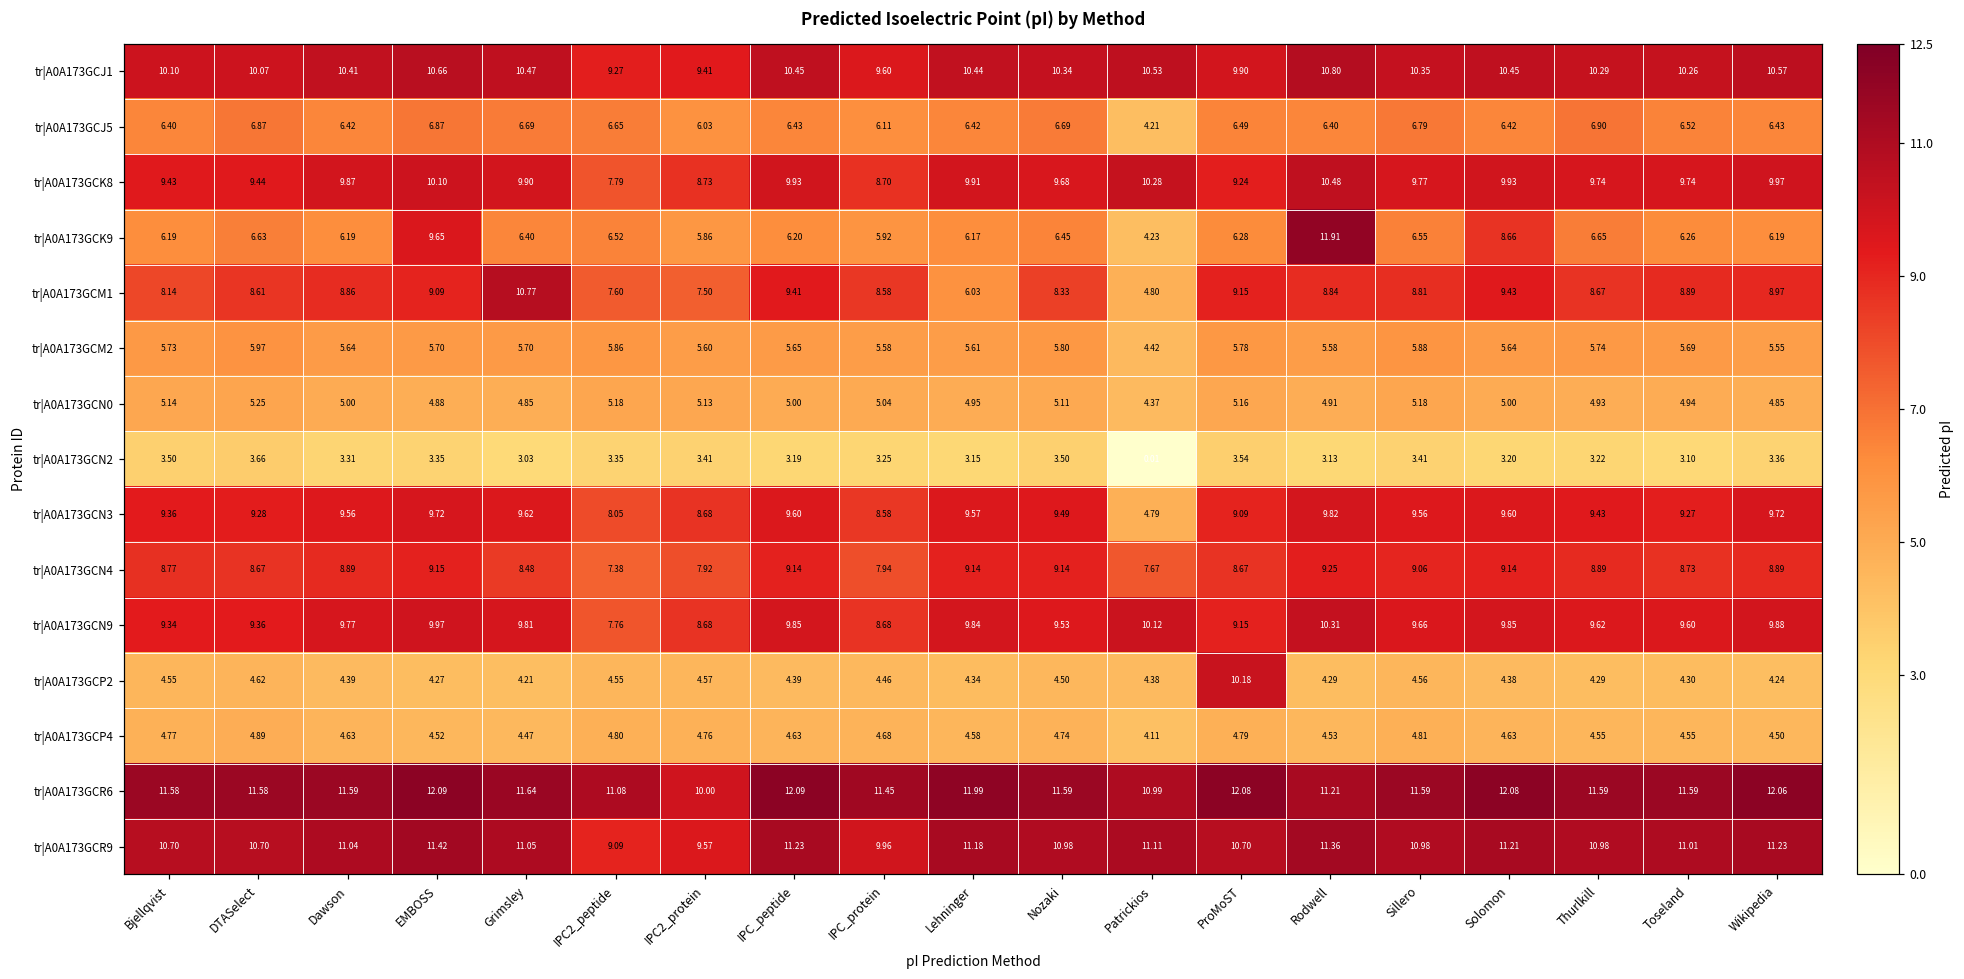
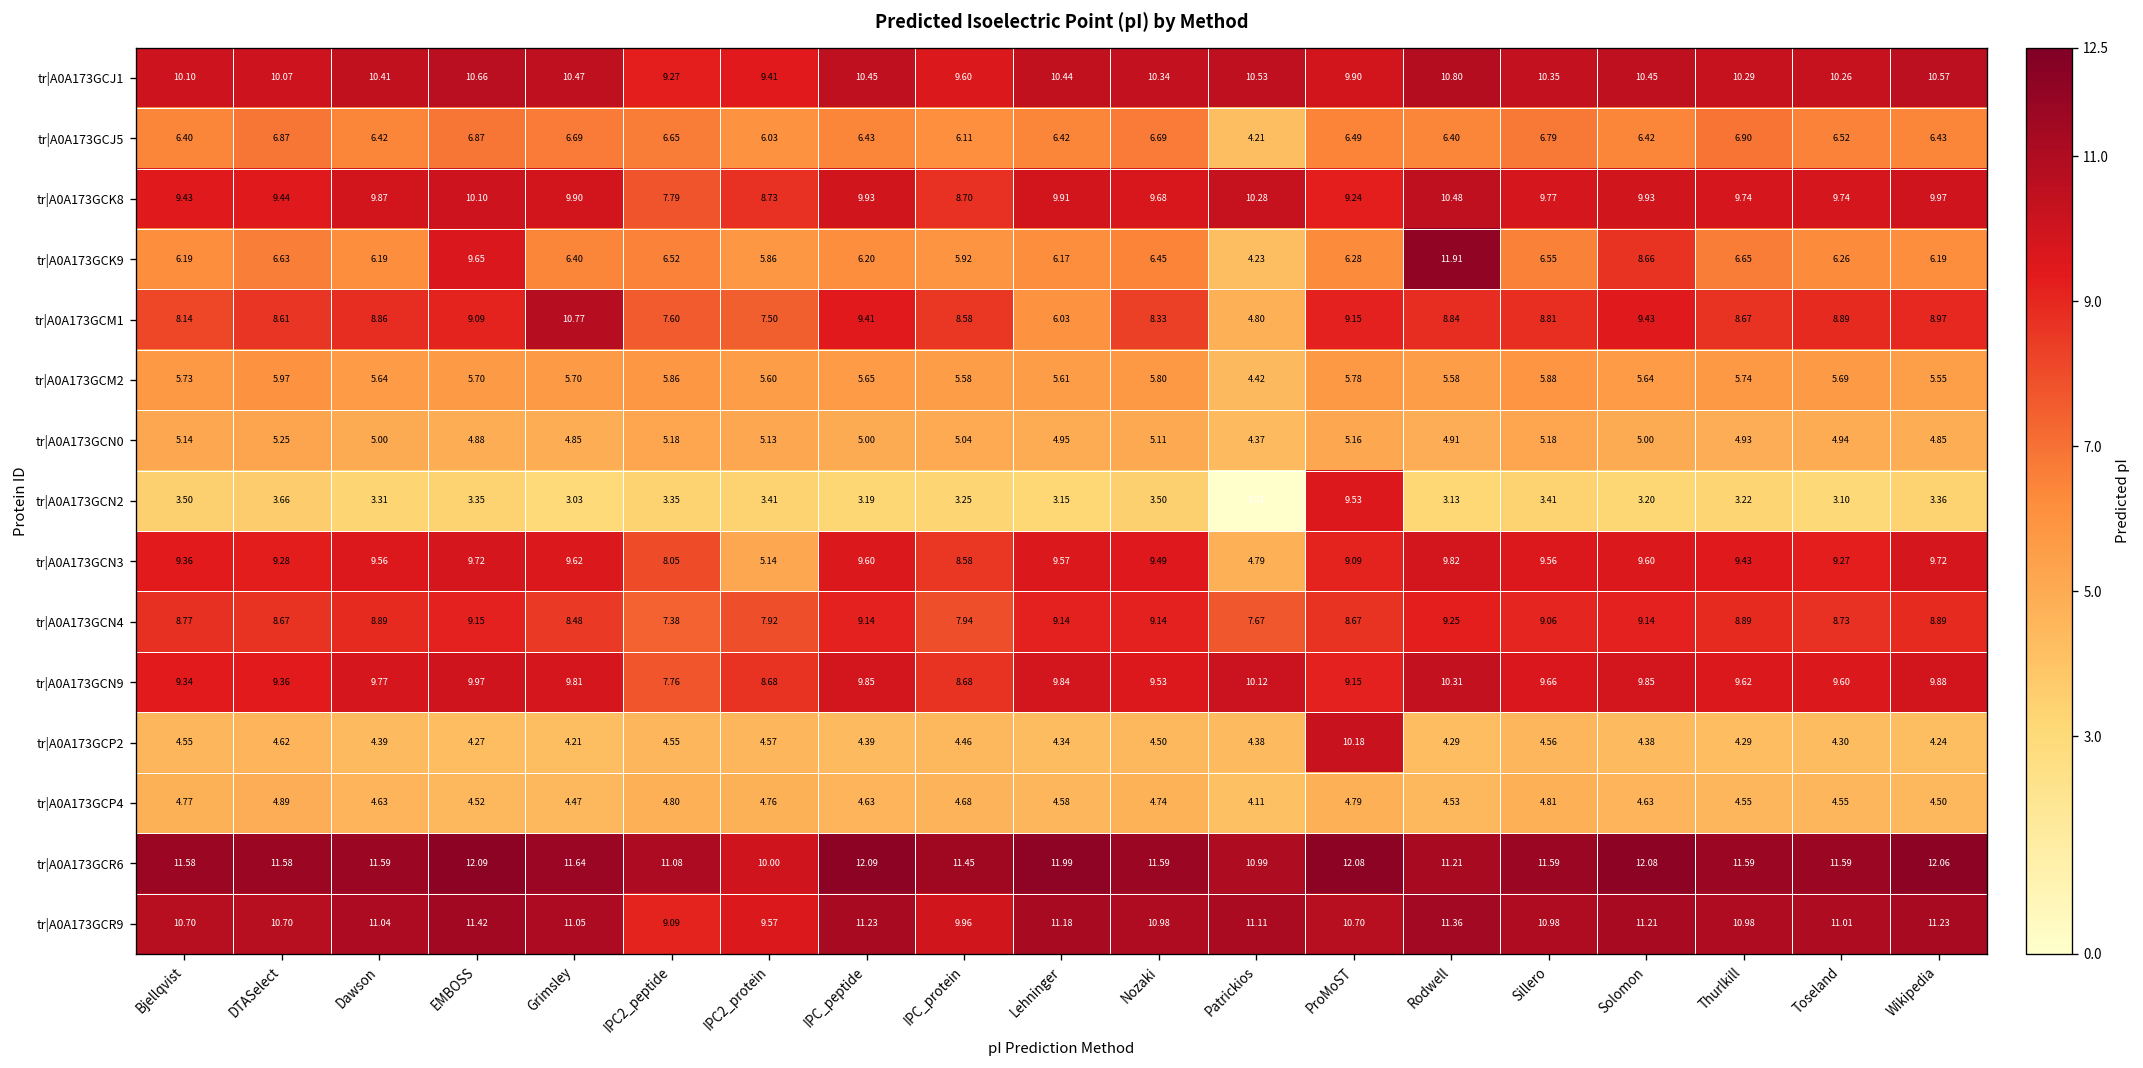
  {
    "tr|A0A173GCN2": {
      "Bjellqvist": 3.50,
      "DTASelect": 3.66,
      "Dawson": 3.31,
      "EMBOSS": 3.35,
      "Grimsley": 3.03,
      "IPC2_peptide": 3.35,
      "IPC2_protein": 3.41,
      "IPC_peptide": 3.19,
      "IPC_protein": 3.25,
      "Lehninger": 3.15,
      "Nozaki": 3.50,
      "Patrickios": 0.01,
-     "ProMoST": 3.54,
+     "ProMoST": 9.53,
      "Rodwell": 3.13,
      "Sillero": 3.41,
      "Solomon": 3.20,
      "Thurlkill": 3.22,
      "Toseland": 3.10,
      "Wikipedia": 3.36
    },
    "tr|A0A173GCN3": {
      "Bjellqvist": 9.36,
      "DTASelect": 9.28,
      "Dawson": 9.56,
      "EMBOSS": 9.72,
      "Grimsley": 9.62,
      "IPC2_peptide": 8.05,
-     "IPC2_protein": 8.68,
+     "IPC2_protein": 5.14,
      "IPC_peptide": 9.60,
      "IPC_protein": 8.58,
      "Lehninger": 9.57,
      "Nozaki": 9.49,
      "Patrickios": 4.79,
      "ProMoST": 9.09,
      "Rodwell": 9.82,
      "Sillero": 9.56,
      "Solomon": 9.60,
      "Thurlkill": 9.43,
      "Toseland": 9.27,
      "Wikipedia": 9.72
    }
  }
